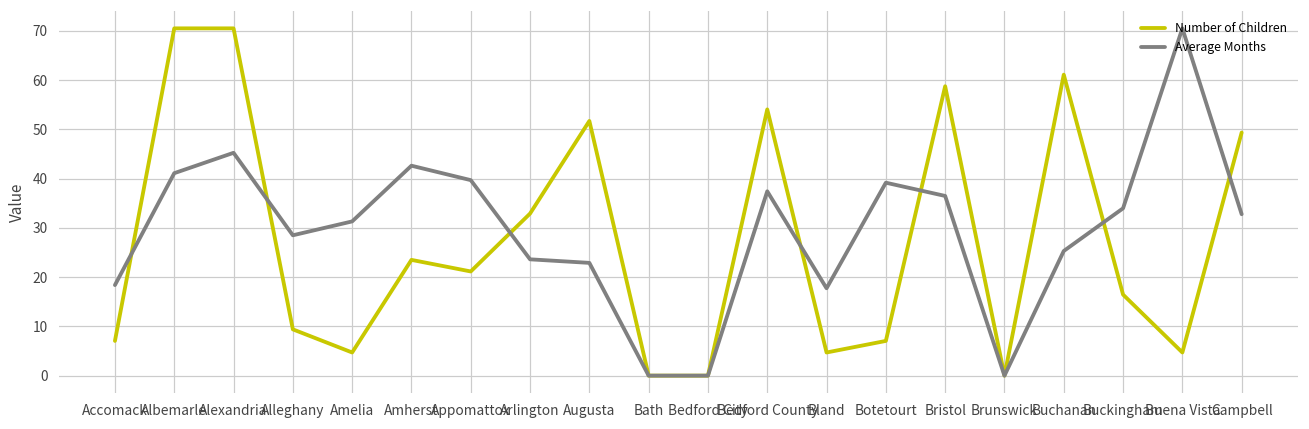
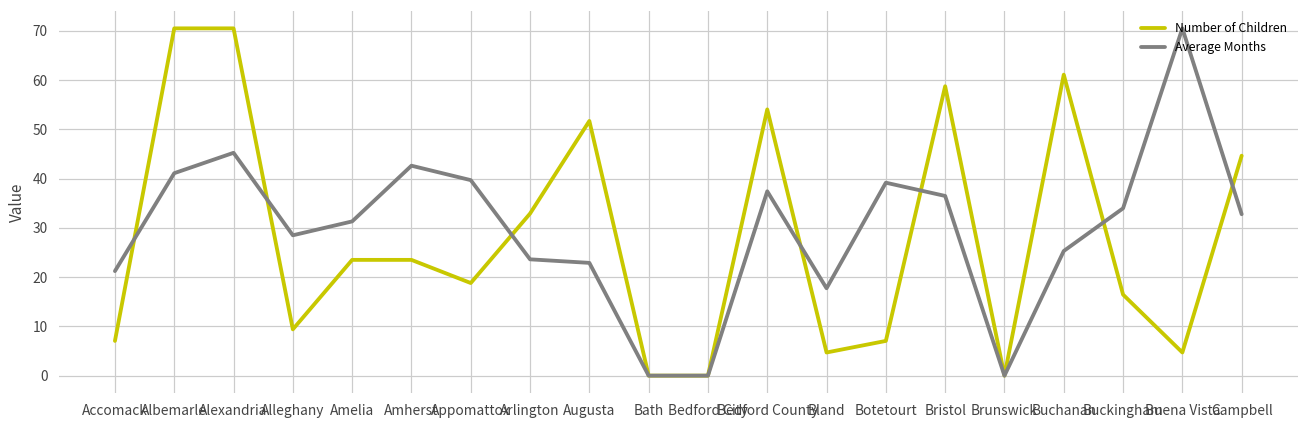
  {
    "Number of Children": {
      "Accomack": 7,
      "Albemarle": 71,
      "Alexandria": 71,
      "Alleghany": 9,
-     "Amelia": 5,
+     "Amelia": 24,
      "Amherst": 24,
-     "Appomattox": 21,
+     "Appomattox": 19,
      "Augusta": 52,
      "Botetourt": 7,
      "Bristol": 59,
-     "Campbell": 49
+     "Campbell": 45
    },
    "Average Months": {
-     "Accomack": 18,
+     "Accomack": 21,
      "Albemarle": 41,
      "Alexandria": 45,
      "Alleghany": 29,
      "Amelia": 31,
      "Amherst": 43,
      "Appomattox": 40,
      "Augusta": 23,
      "Botetourt": 39,
      "Bristol": 36,
      "Campbell": 33
    }
  }
